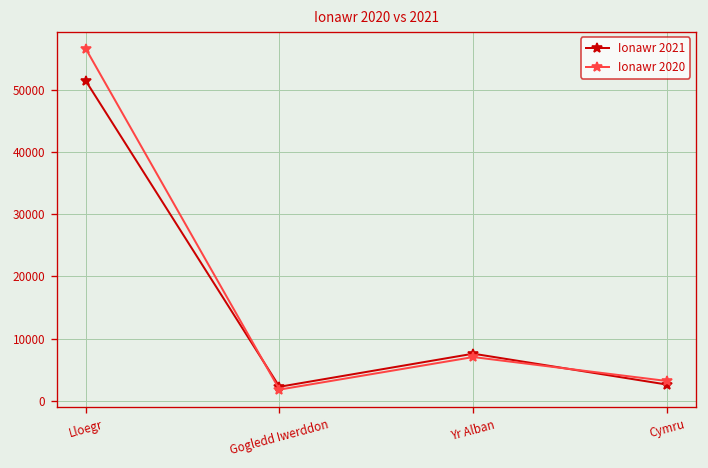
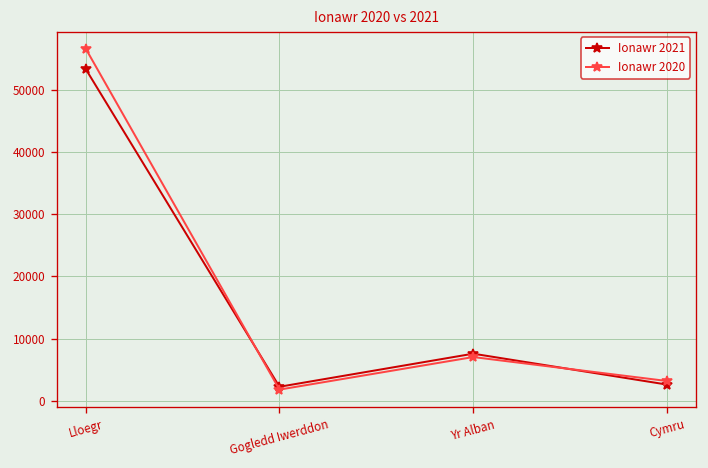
  {
    "Ionawr 2021": {
-     "Lloegr": 51000,
+     "Lloegr": 53000,
      "Yr Alban": 8000,
      "Cymru": 3000
    },
    "Ionawr 2020": {
      "Lloegr": 57000,
      "Yr Alban": 7000,
      "Cymru": 3000
    }
  }
